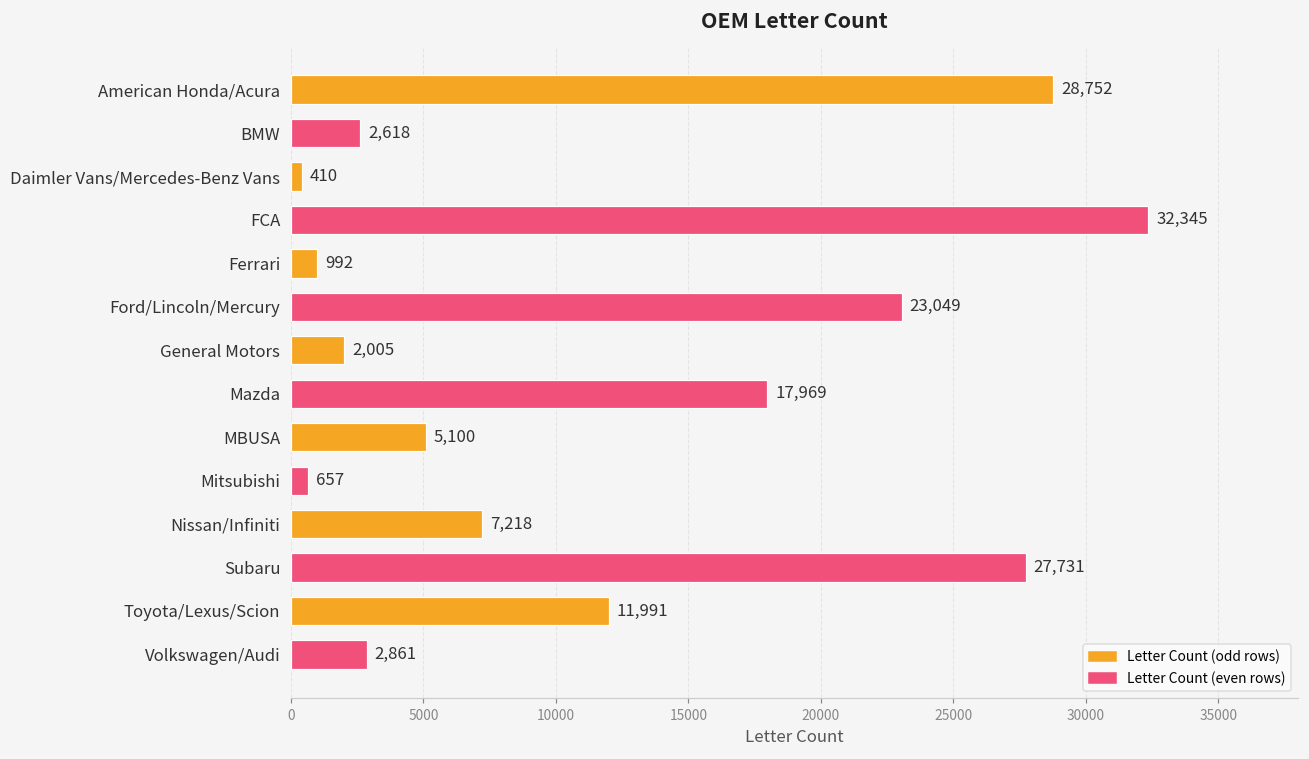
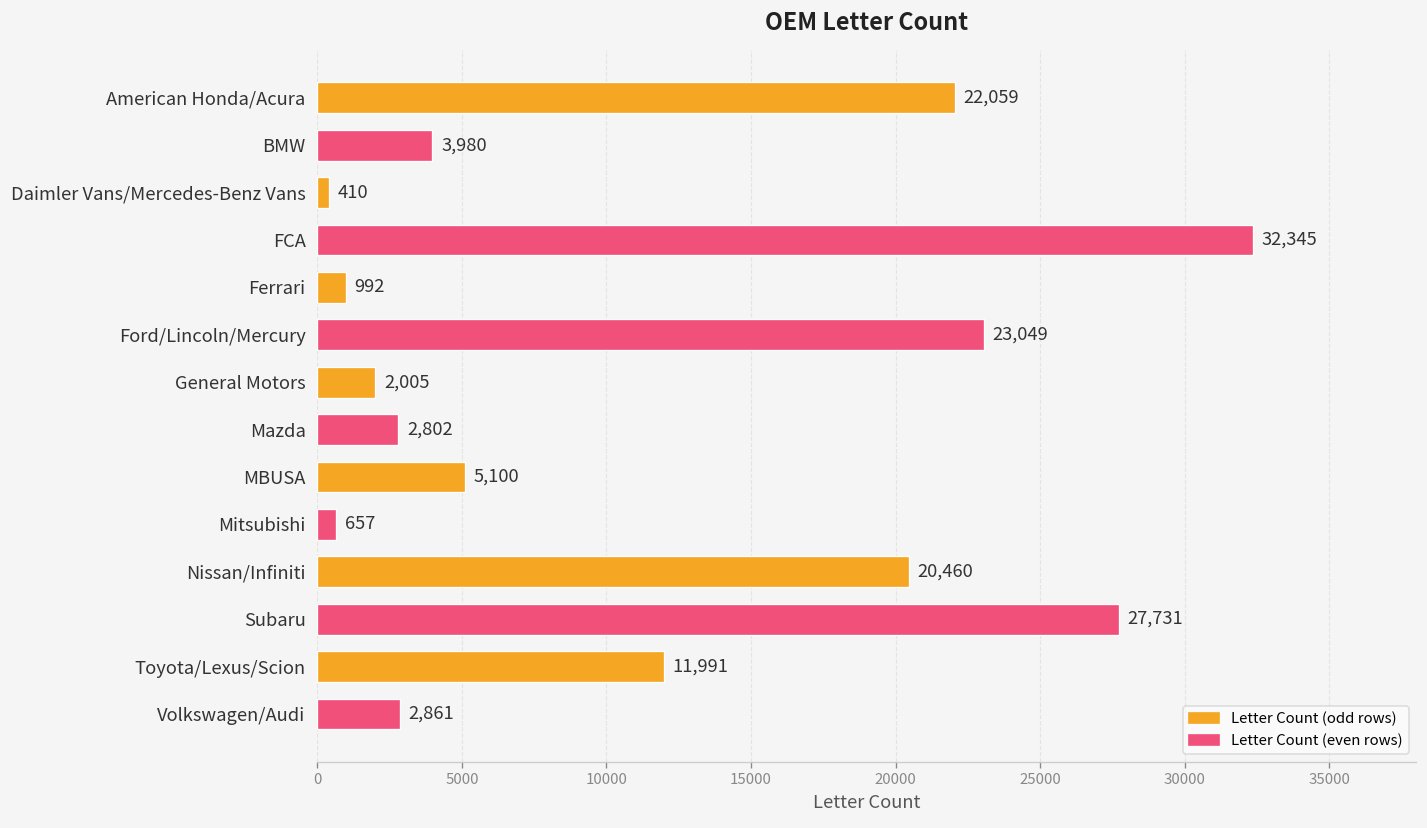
  {
-   "American Honda/Acura": "28,752",
-   "BMW": "2,618",
+   "American Honda/Acura": "22,059",
+   "BMW": "3,980",
    "Daimler Vans/Mercedes-Benz Vans": "410",
    "FCA": "32,345",
    "Ferrari": "992",
    "Ford/Lincoln/Mercury": "23,049",
    "General Motors": "2,005",
-   "Mazda": "17,969",
+   "Mazda": "2,802",
    "MBUSA": "5,100",
    "Mitsubishi": "657",
-   "Nissan/Infiniti": "7,218",
+   "Nissan/Infiniti": "20,460",
    "Subaru": "27,731",
    "Toyota/Lexus/Scion": "11,991",
    "Volkswagen/Audi": "2,861"
  }
